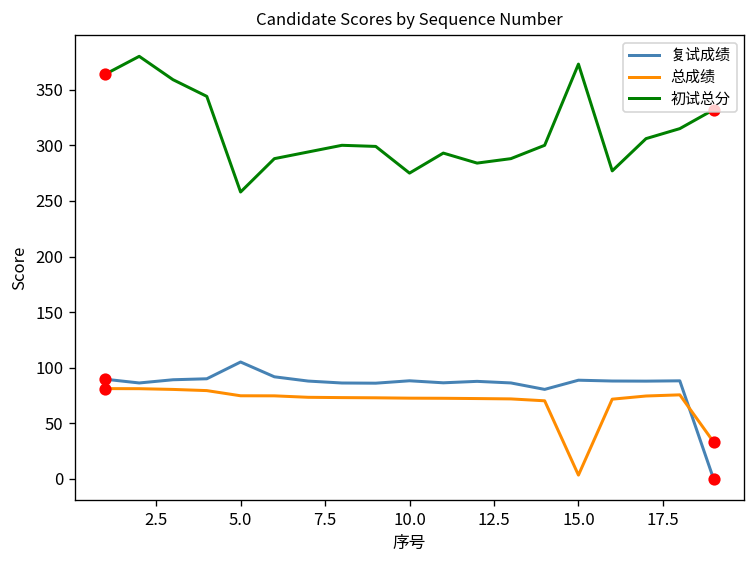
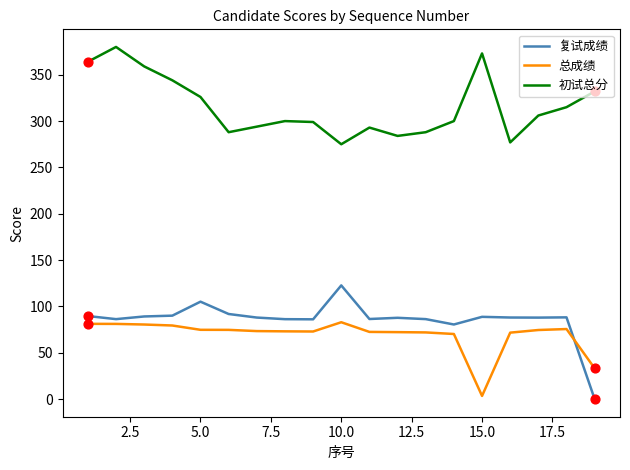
  {
    "复试成绩": {
      "5.0": 110,
-     "10.0": 90,
+     "10.0": 120,
      "15.0": 90
    },
    "总成绩": {
      "5.0": 70,
-     "10.0": 70,
+     "10.0": 80,
      "15.0": 0
    },
    "初试总分": {
-     "5.0": 260,
+     "5.0": 330,
      "10.0": 280,
      "15.0": 370
    }
  }
